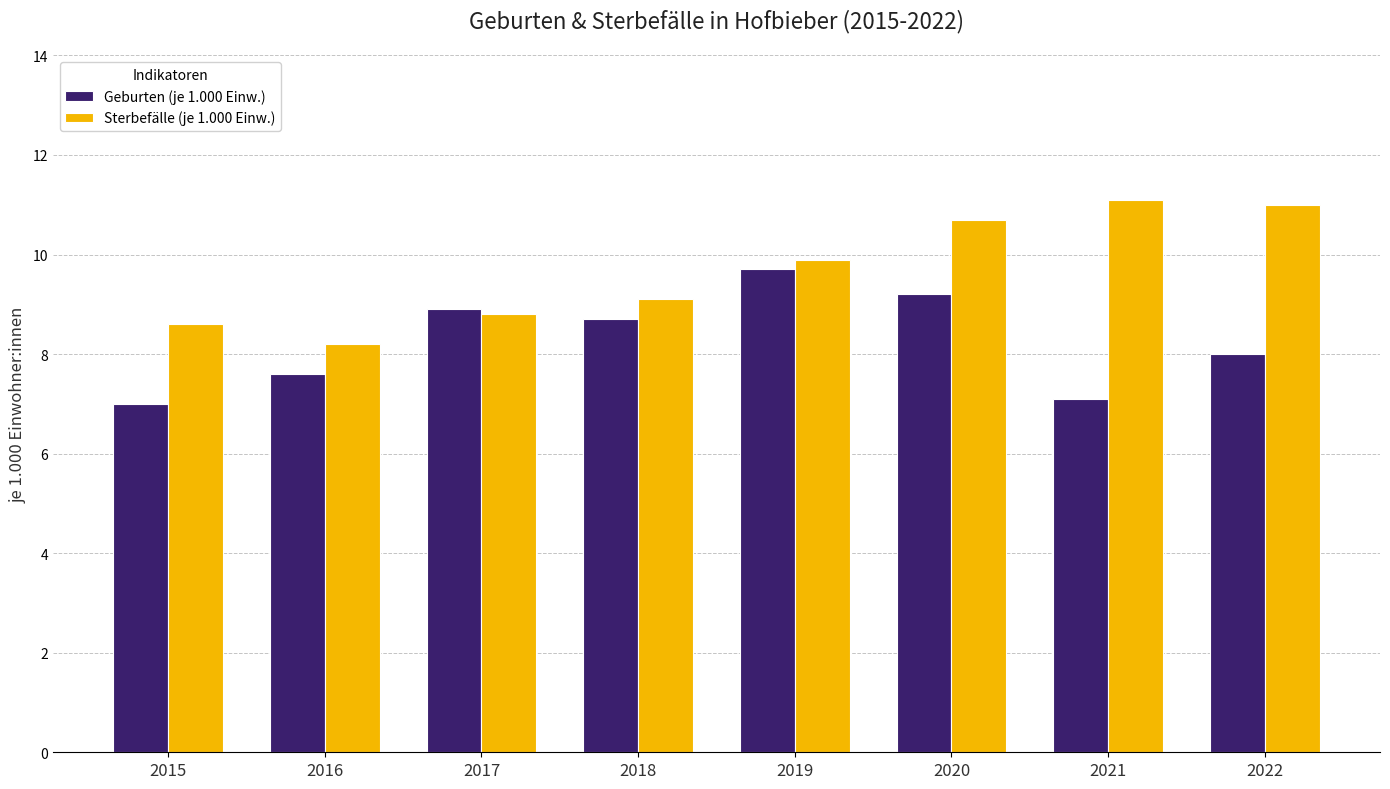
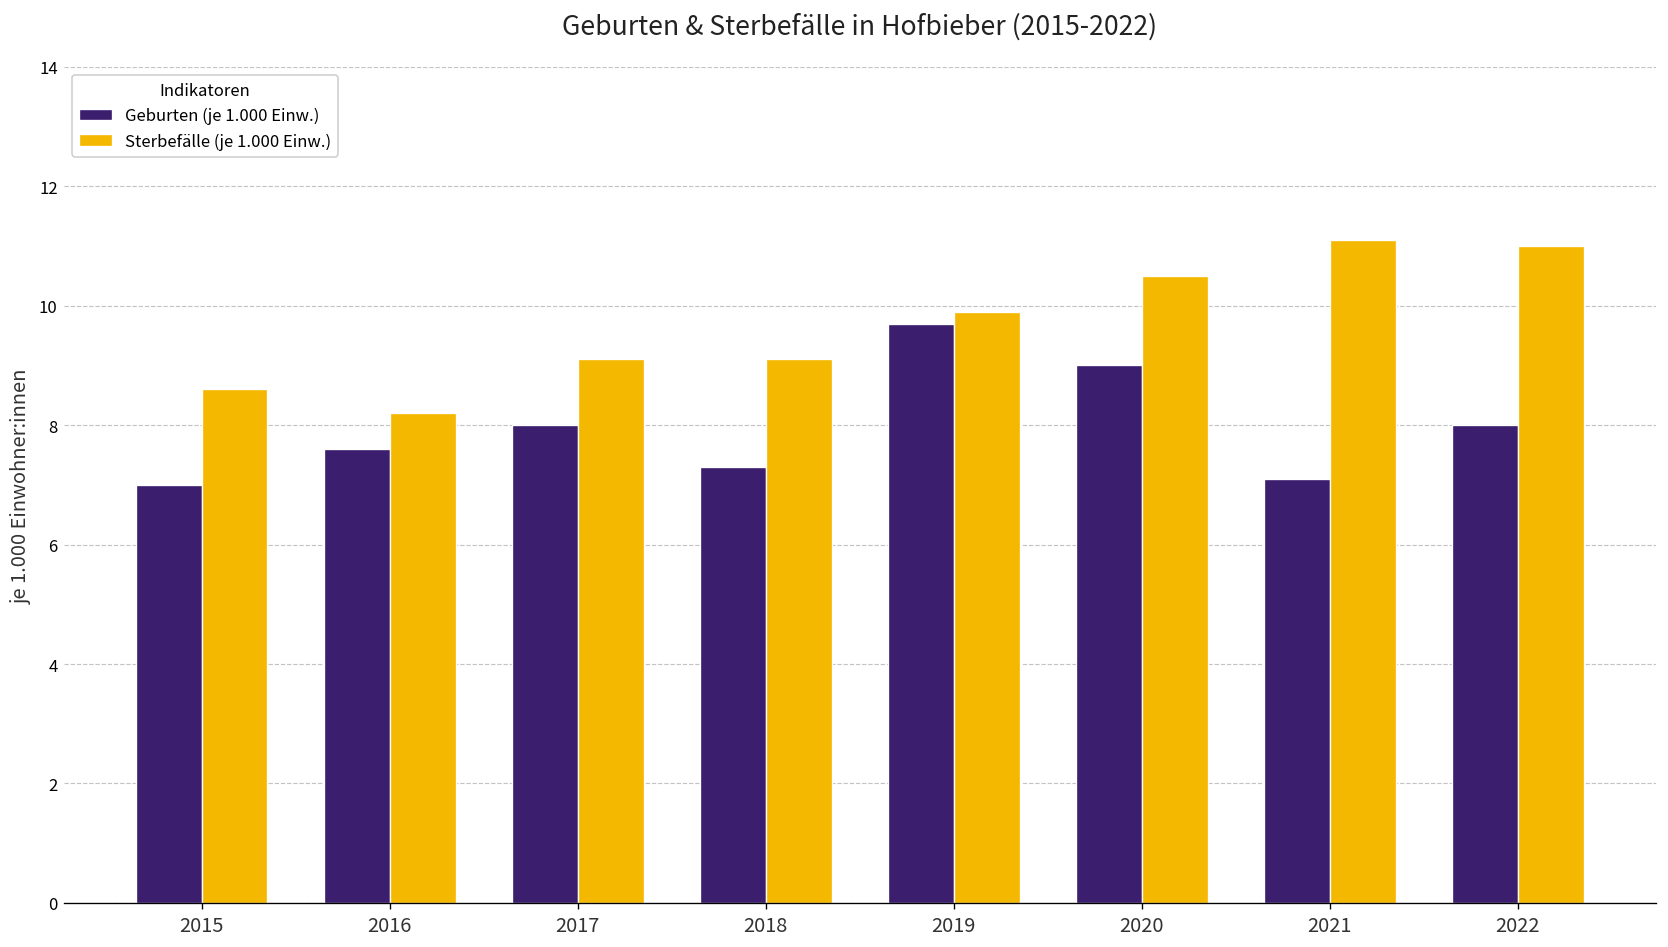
  {
    "Geburten (je 1.000 Einw.)": {
      "2015": 7.0,
      "2016": 7.6,
-     "2017": 8.9,
-     "2018": 8.7,
+     "2017": 8.0,
+     "2018": 7.3,
      "2019": 9.7,
-     "2020": 9.2,
+     "2020": 9.0,
      "2021": 7.1,
      "2022": 8.0
    },
    "Sterbefälle (je 1.000 Einw.)": {
      "2015": 8.6,
      "2016": 8.2,
-     "2017": 8.8,
+     "2017": 9.1,
      "2018": 9.1,
      "2019": 9.9,
-     "2020": 10.7,
+     "2020": 10.5,
      "2021": 11.1,
      "2022": 11.0
    }
  }
